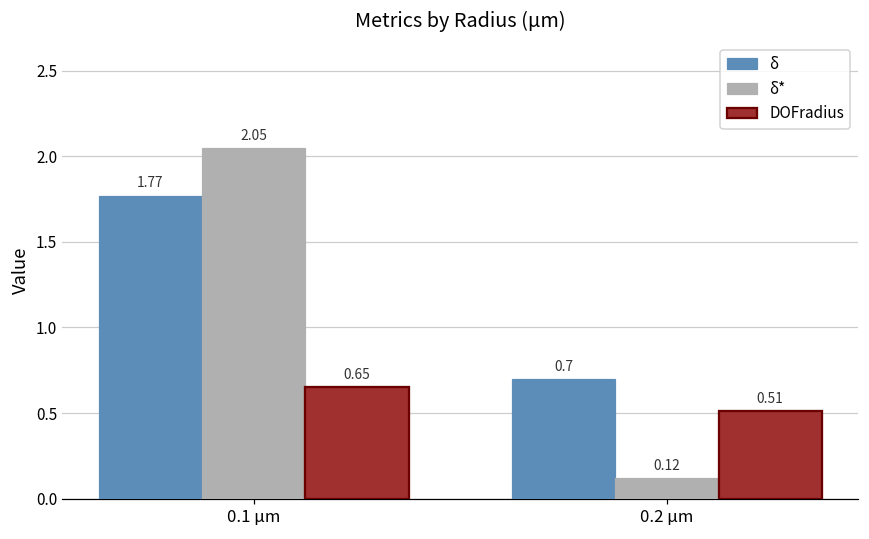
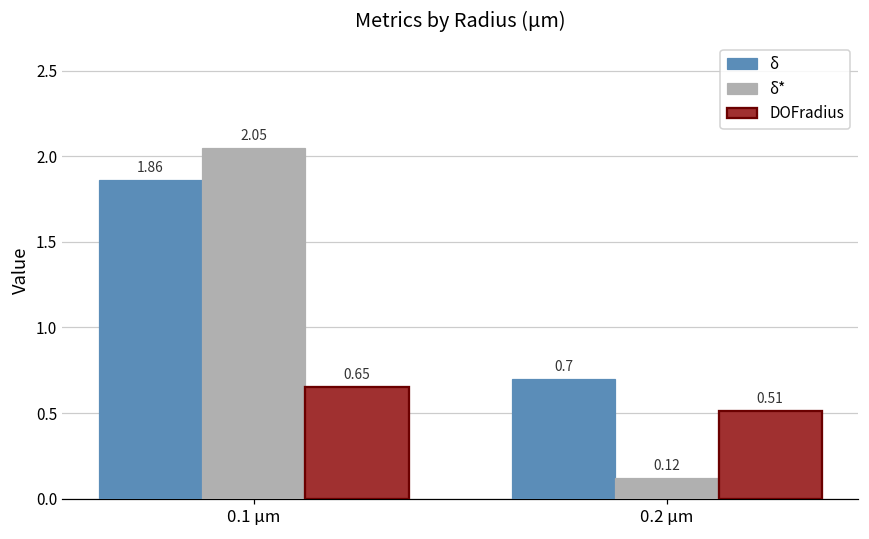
  {
    "δ": {
-     "0.1 µm": 1.77,
+     "0.1 µm": 1.86,
      "0.2 µm": 0.7
    },
    "δ*": {
      "0.1 µm": 2.05,
      "0.2 µm": 0.12
    },
    "DOFradius": {
      "0.1 µm": 0.65,
      "0.2 µm": 0.51
    }
  }
